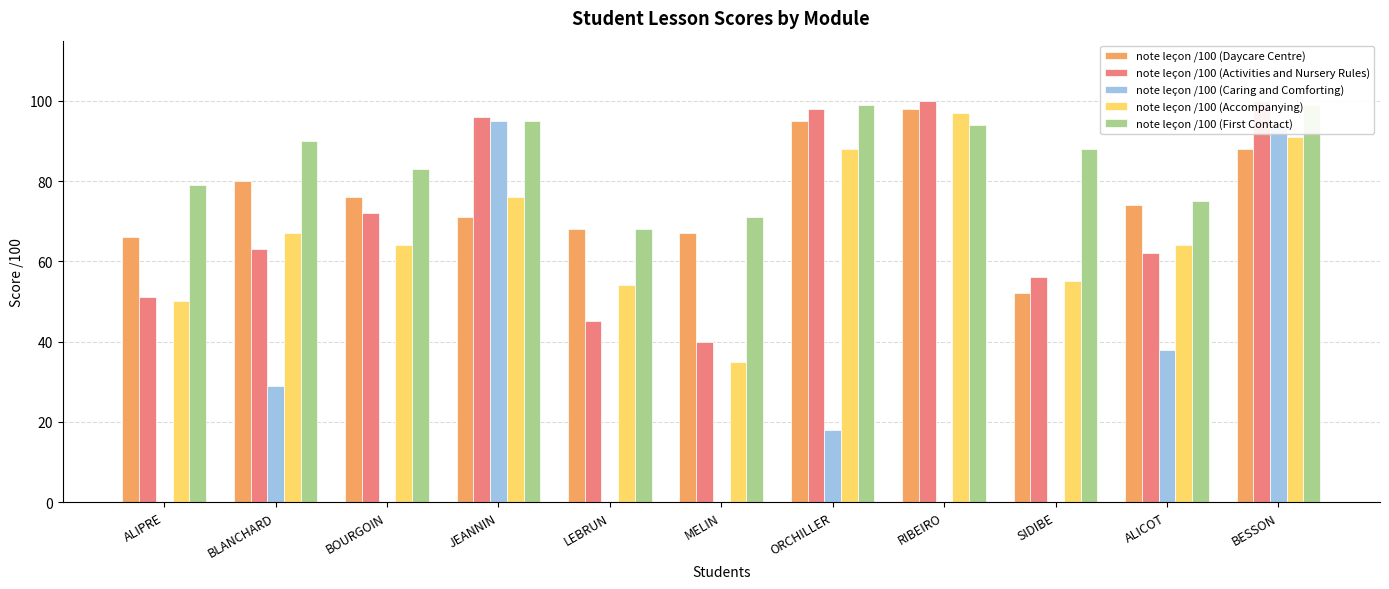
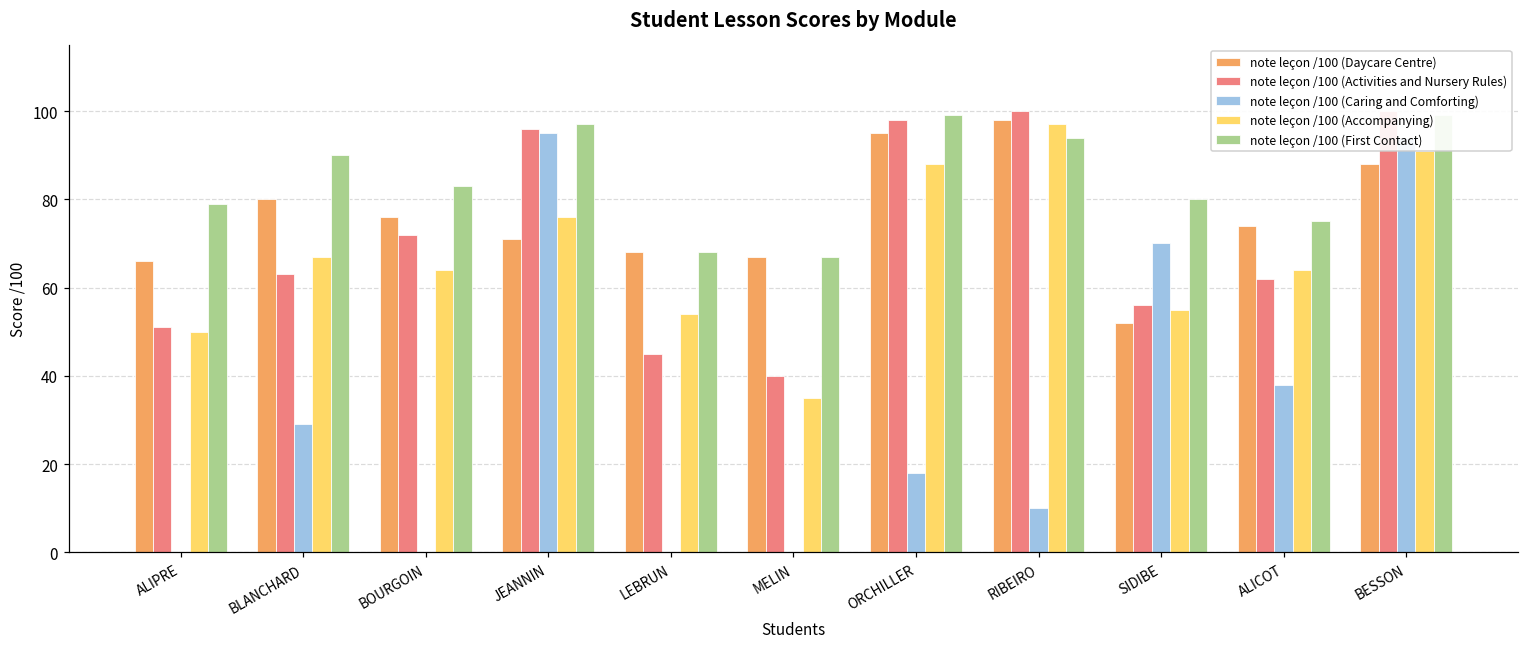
  {
    "note leçon /100 (Caring and Comforting)": {
      "ALIPRE": 0,
      "BLANCHARD": 29,
      "BOURGOIN": 0,
      "JEANNIN": 95,
      "LEBRUN": 0,
      "MELIN": 0,
      "ORCHILLER": 18,
-     "RIBEIRO": 0,
-     "SIDIBE": 0,
+     "RIBEIRO": 10,
+     "SIDIBE": 70,
      "ALICOT": 38
    },
    "note leçon /100 (First Contact)": {
      "ALIPRE": 79,
      "BLANCHARD": 90,
      "BOURGOIN": 83,
-     "JEANNIN": 95,
+     "JEANNIN": 97,
      "LEBRUN": 68,
-     "MELIN": 71,
+     "MELIN": 67,
      "ORCHILLER": 99,
      "RIBEIRO": 94,
-     "SIDIBE": 88,
+     "SIDIBE": 80,
      "ALICOT": 75
    }
  }
